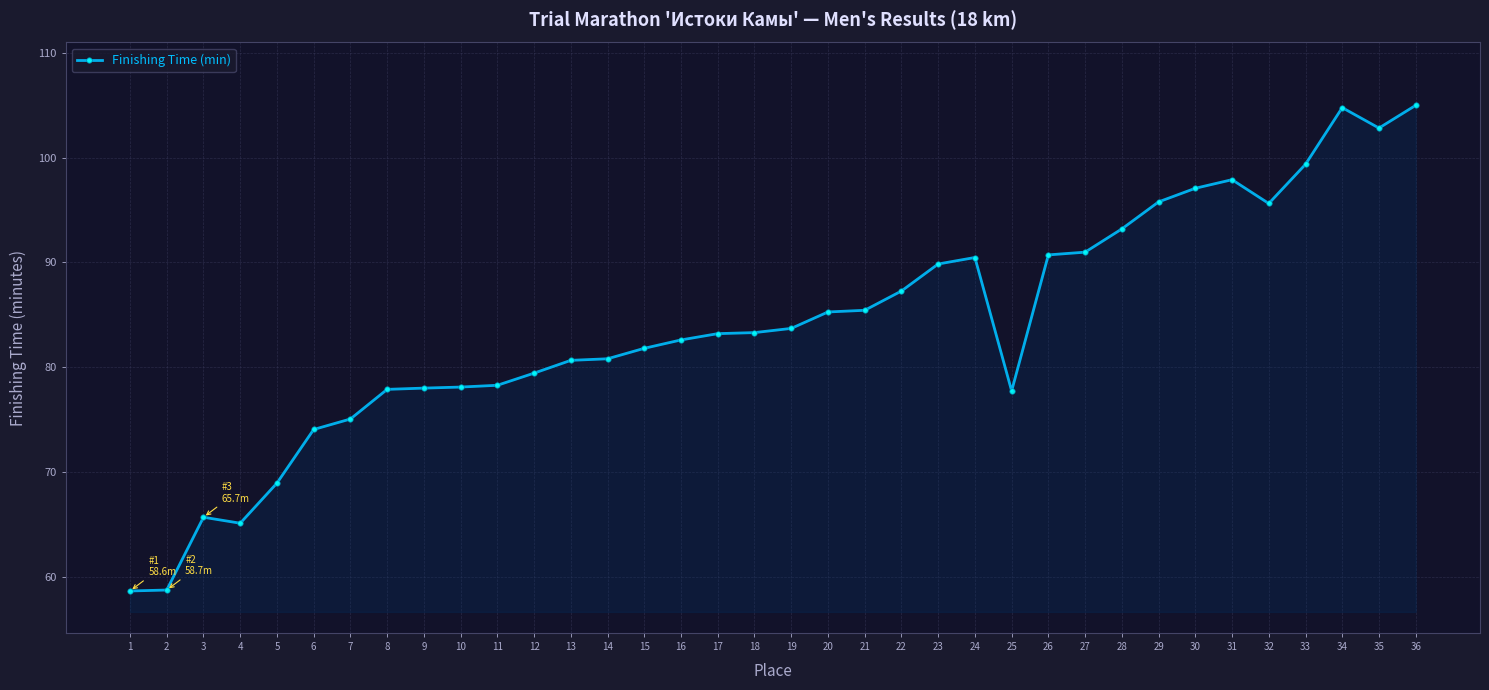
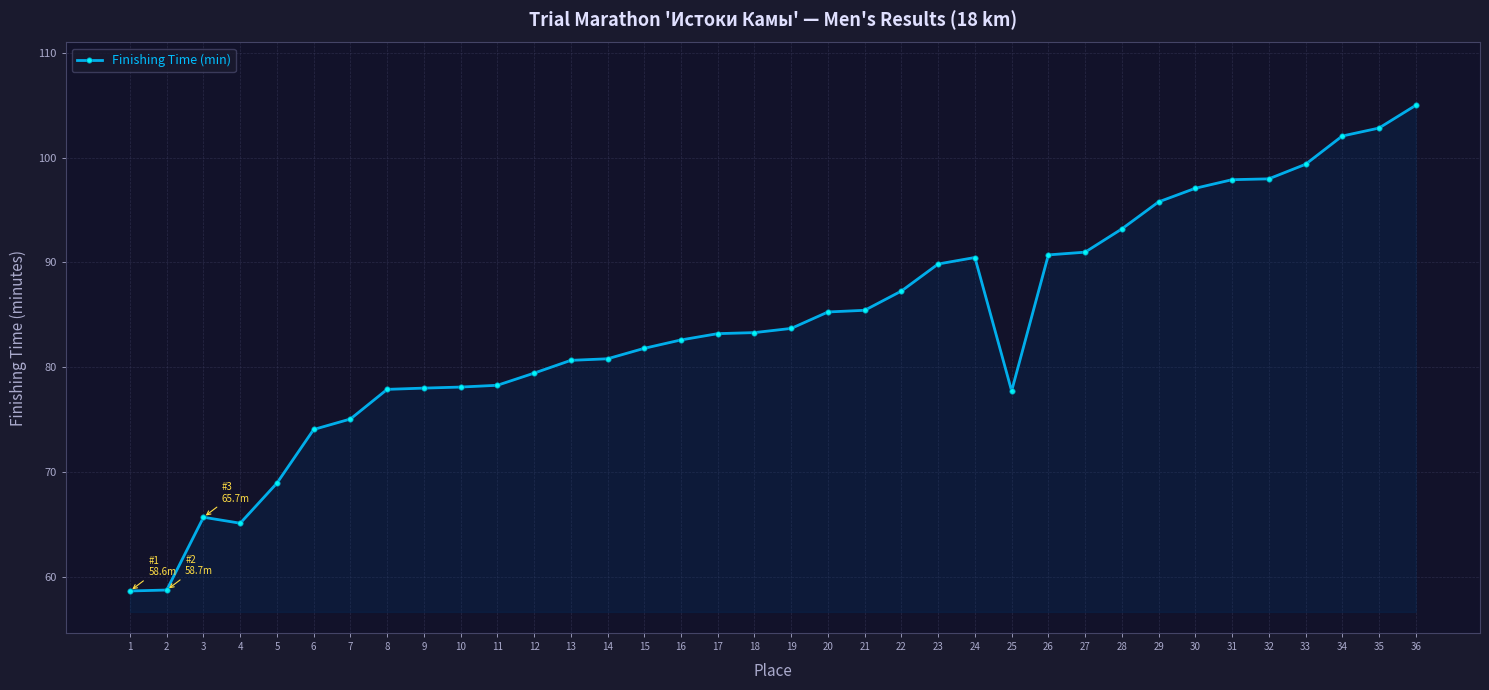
  {
    "1": 58.6,
    "4": 65.1,
    "5": 68.9,
    "6": 74.1,
    "7": 75.1,
    "8": 77.9,
    "9": 78.0,
    "10": 78.1,
    "11": 78.3,
    "12": 79.4,
    "13": 80.7,
    "14": 80.8,
    "15": 81.8,
    "16": 82.6,
    "17": 83.2,
    "18": 83.3,
    "19": 83.7,
    "20": 85.3,
    "21": 85.4,
    "22": 87.3,
    "23": 89.9,
    "24": 90.5,
    "25": 77.7,
    "26": 90.7,
    "27": 91.0,
    "28": 93.2,
    "29": 95.8,
    "30": 97.1,
    "31": 97.9,
-   "32": 95.6,
+   "32": 98.0,
    "33": 99.4,
-   "34": 104.8,
+   "34": 102.1,
    "35": 102.8,
    "36": 105.0
  }
